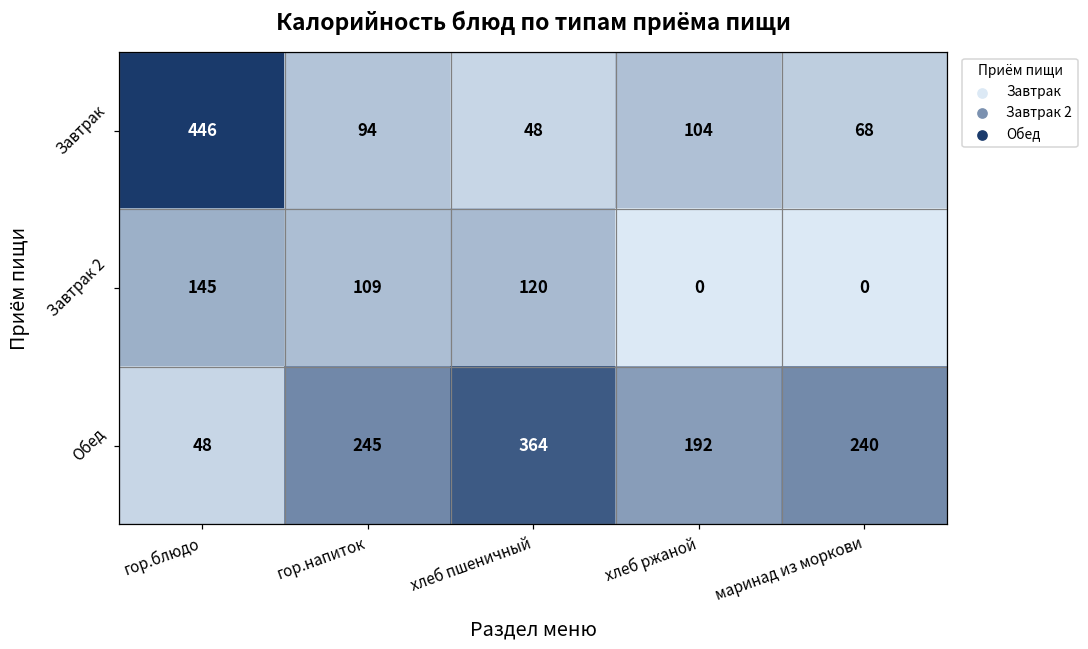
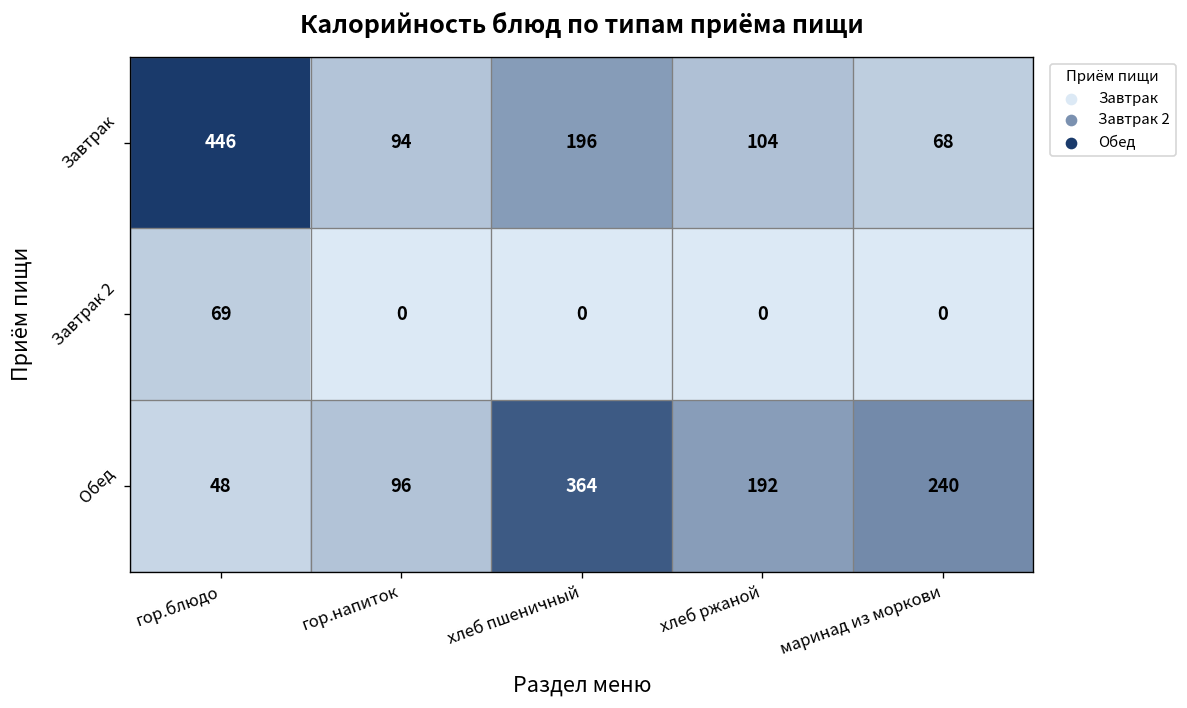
  {
    "Завтрак": {
      "гор.блюдо": 446,
      "гор.напиток": 94,
-     "хлеб пшеничный": 48,
+     "хлеб пшеничный": 196,
      "хлеб ржаной": 104,
      "маринад из моркови": 68
    },
    "Завтрак 2": {
-     "гор.блюдо": 145,
-     "гор.напиток": 109,
-     "хлеб пшеничный": 120,
+     "гор.блюдо": 69,
+     "гор.напиток": 0,
+     "хлеб пшеничный": 0,
      "хлеб ржаной": 0,
      "маринад из моркови": 0
    },
    "Обед": {
      "гор.блюдо": 48,
-     "гор.напиток": 245,
+     "гор.напиток": 96,
      "хлеб пшеничный": 364,
      "хлеб ржаной": 192,
      "маринад из моркови": 240
    }
  }
